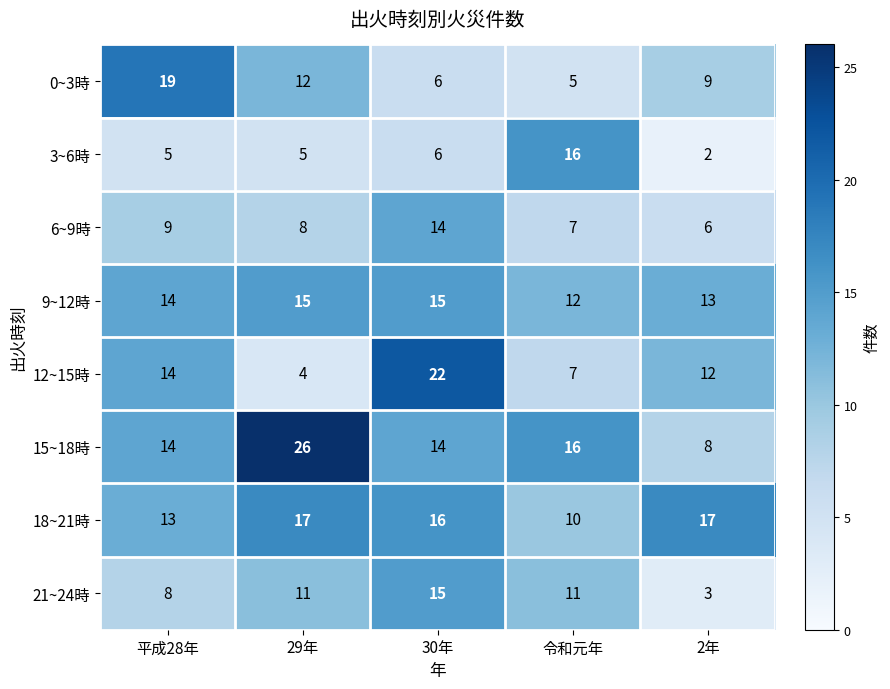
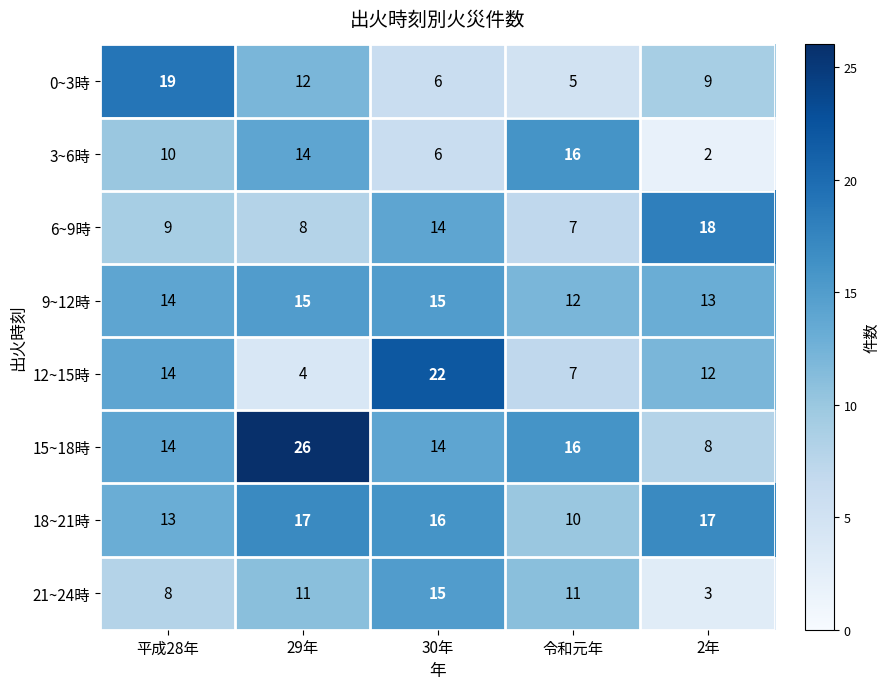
  {
    "0~3時": {
      "平成28年": 19,
      "29年": 12,
      "30年": 6,
      "令和元年": 5,
      "2年": 9
    },
    "3~6時": {
-     "平成28年": 5,
-     "29年": 5,
+     "平成28年": 10,
+     "29年": 14,
      "30年": 6,
      "令和元年": 16,
      "2年": 2
    },
    "6~9時": {
      "平成28年": 9,
      "29年": 8,
      "30年": 14,
      "令和元年": 7,
-     "2年": 6
+     "2年": 18
    },
    "9~12時": {
      "平成28年": 14,
      "29年": 15,
      "30年": 15,
      "令和元年": 12,
      "2年": 13
    },
    "12~15時": {
      "平成28年": 14,
      "29年": 4,
      "30年": 22,
      "令和元年": 7,
      "2年": 12
    },
    "15~18時": {
      "平成28年": 14,
      "29年": 26,
      "30年": 14,
      "令和元年": 16,
      "2年": 8
    },
    "18~21時": {
      "平成28年": 13,
      "29年": 17,
      "30年": 16,
      "令和元年": 10,
      "2年": 17
    },
    "21~24時": {
      "平成28年": 8,
      "29年": 11,
      "30年": 15,
      "令和元年": 11,
      "2年": 3
    }
  }
